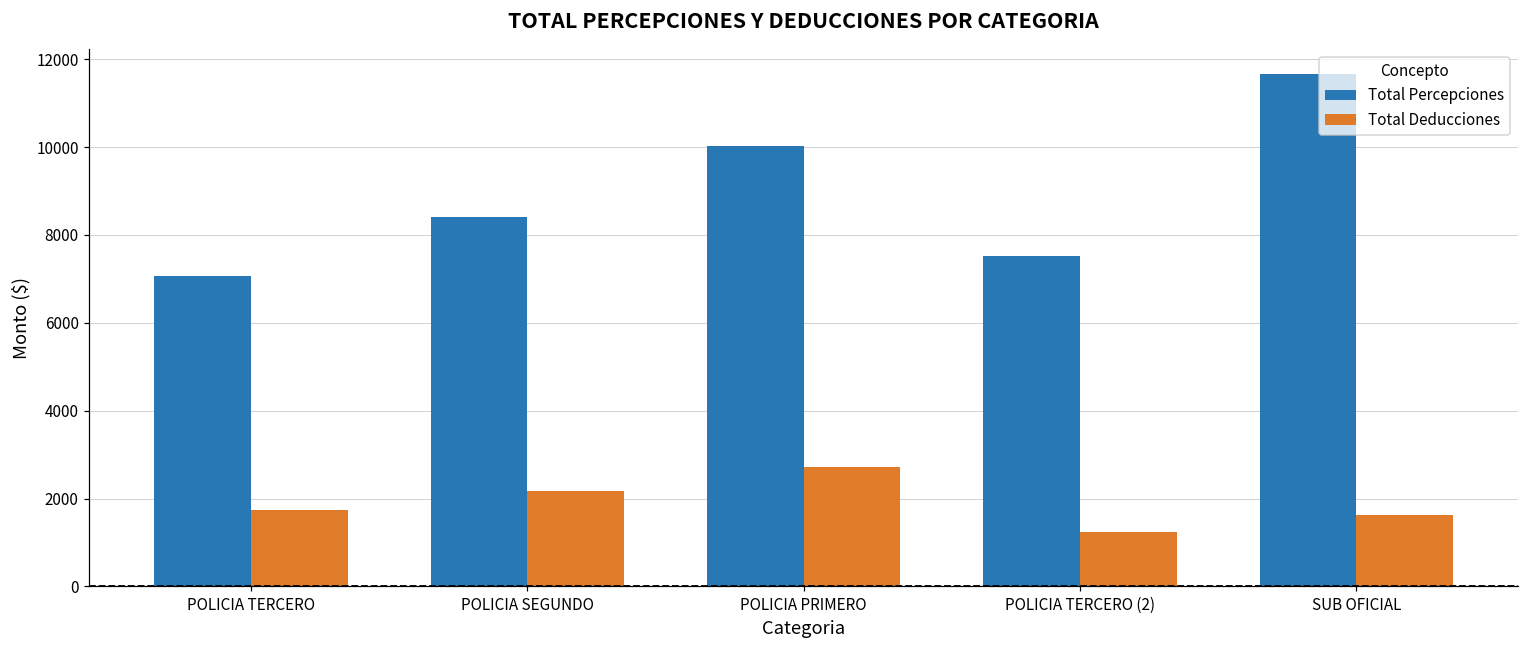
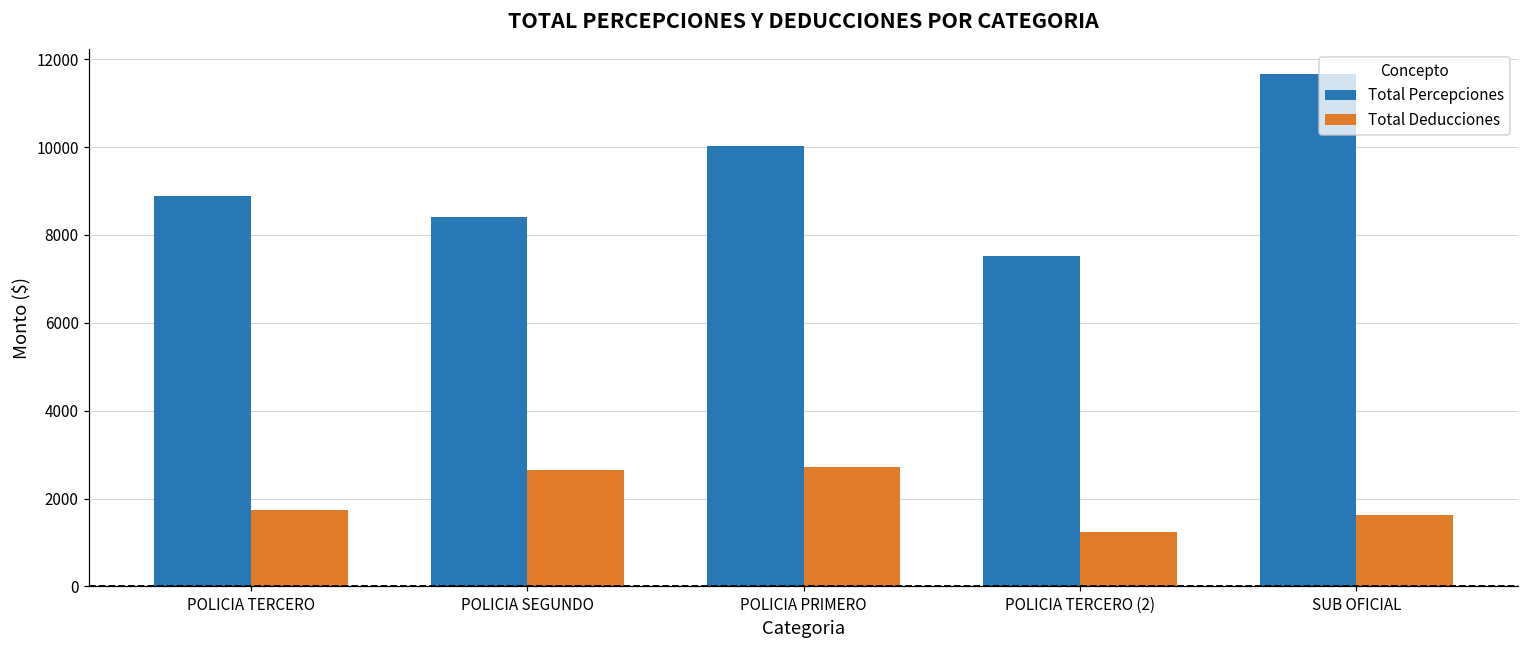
  {
    "Total Percepciones": {
-     "POLICIA TERCERO": 7100,
+     "POLICIA TERCERO": 8900,
      "POLICIA SEGUNDO": 8400,
      "POLICIA PRIMERO": 10000,
      "POLICIA TERCERO (2)": 7500,
      "SUB OFICIAL": 11700
    },
    "Total Deducciones": {
      "POLICIA TERCERO": 1700,
-     "POLICIA SEGUNDO": 2200,
+     "POLICIA SEGUNDO": 2700,
      "POLICIA PRIMERO": 2700,
      "POLICIA TERCERO (2)": 1300,
      "SUB OFICIAL": 1600
    }
  }
